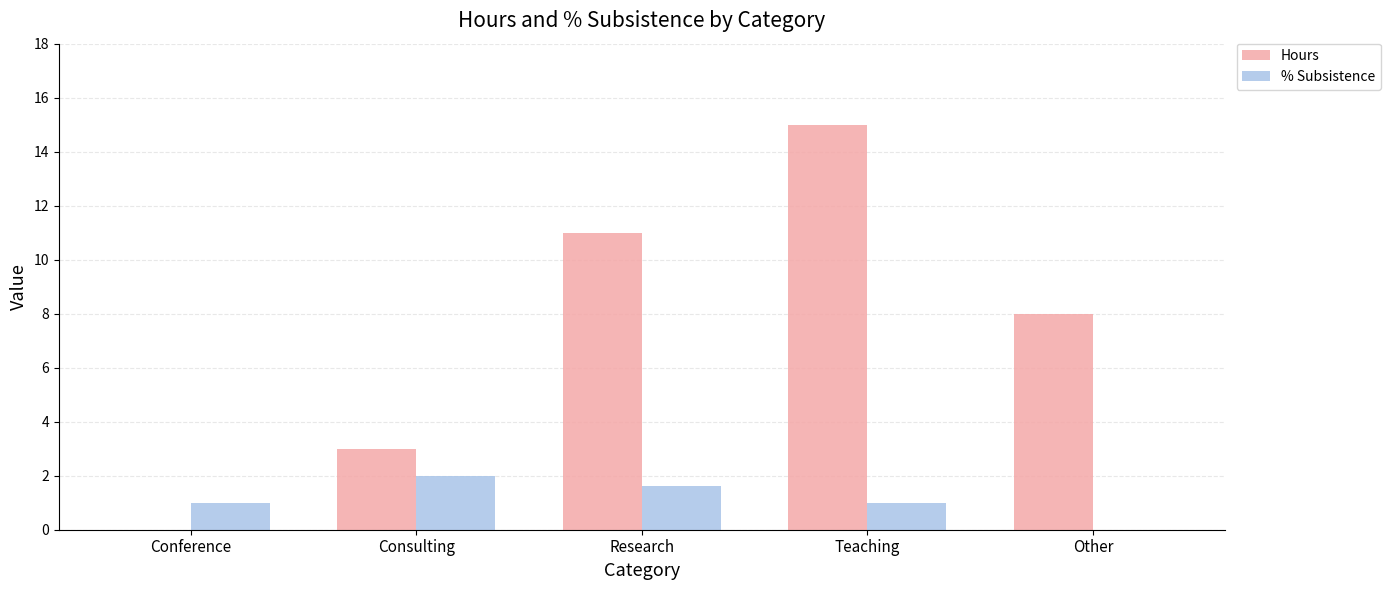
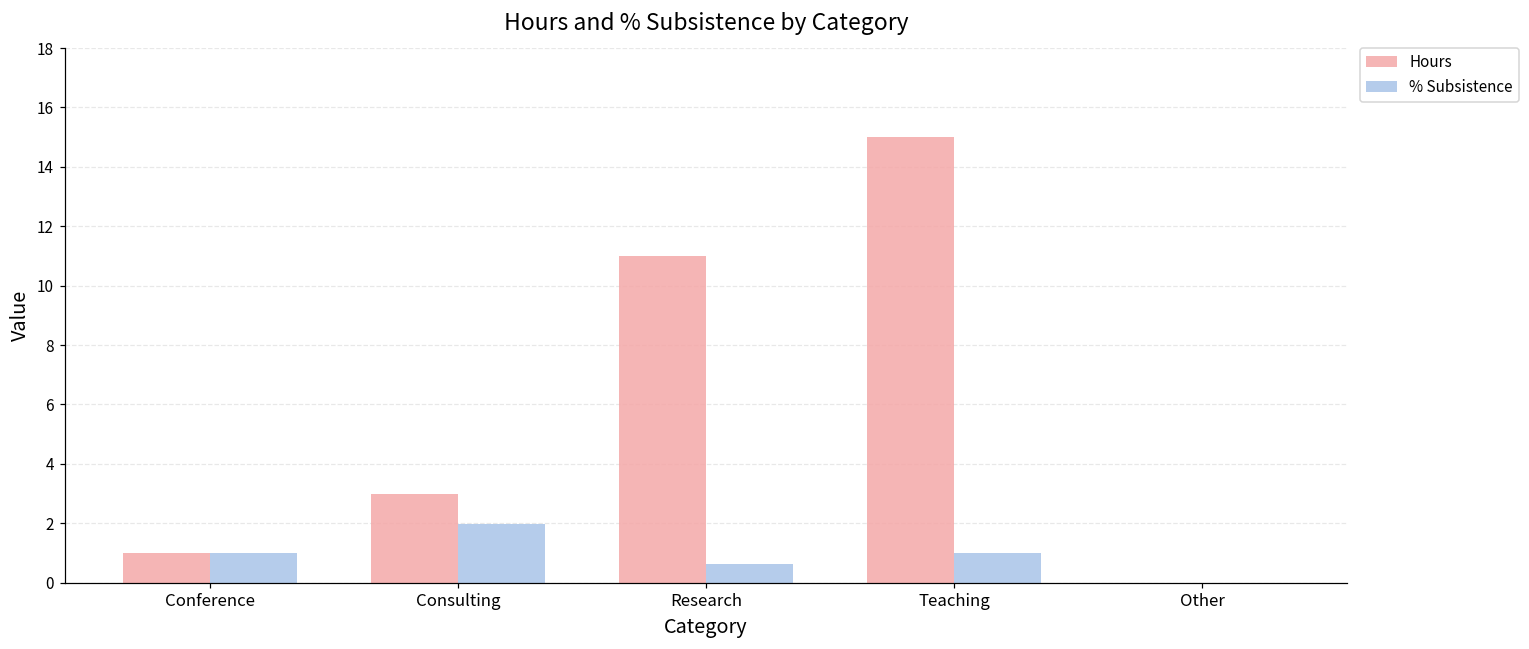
  {
    "Hours": {
-     "Conference": 0,
+     "Conference": 1,
      "Consulting": 3,
      "Research": 11,
      "Teaching": 15,
-     "Other": 8
+     "Other": 0
    },
    "% Subsistence": {
      "Conference": 1.0,
      "Consulting": 2.0,
-     "Research": 1.6,
+     "Research": 0.6,
      "Teaching": 1.0,
      "Other": 0.0
    }
  }
